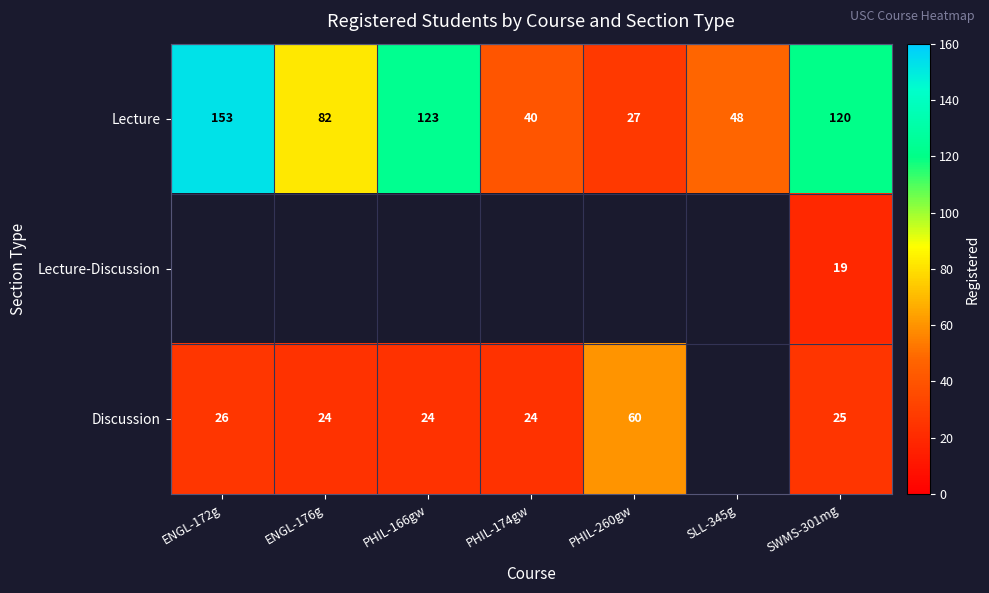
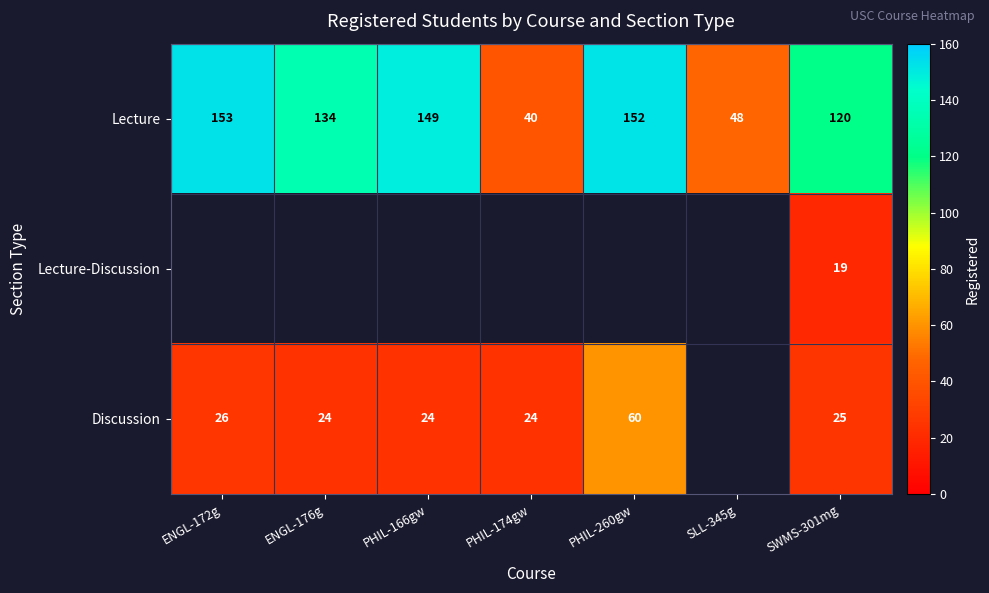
  {
    "Lecture": {
      "ENGL-172g": 153,
-     "ENGL-176g": 82,
-     "PHIL-166gw": 123,
+     "ENGL-176g": 134,
+     "PHIL-166gw": 149,
      "PHIL-174gw": 40,
-     "PHIL-260gw": 27,
+     "PHIL-260gw": 152,
      "SLL-345g": 48,
      "SWMS-301mg": 120
    },
    "Lecture-Discussion": {
      "SWMS-301mg": 19
    },
    "Discussion": {
      "ENGL-172g": 26,
      "ENGL-176g": 24,
      "PHIL-166gw": 24,
      "PHIL-174gw": 24,
      "PHIL-260gw": 60,
      "SWMS-301mg": 25
    }
  }
